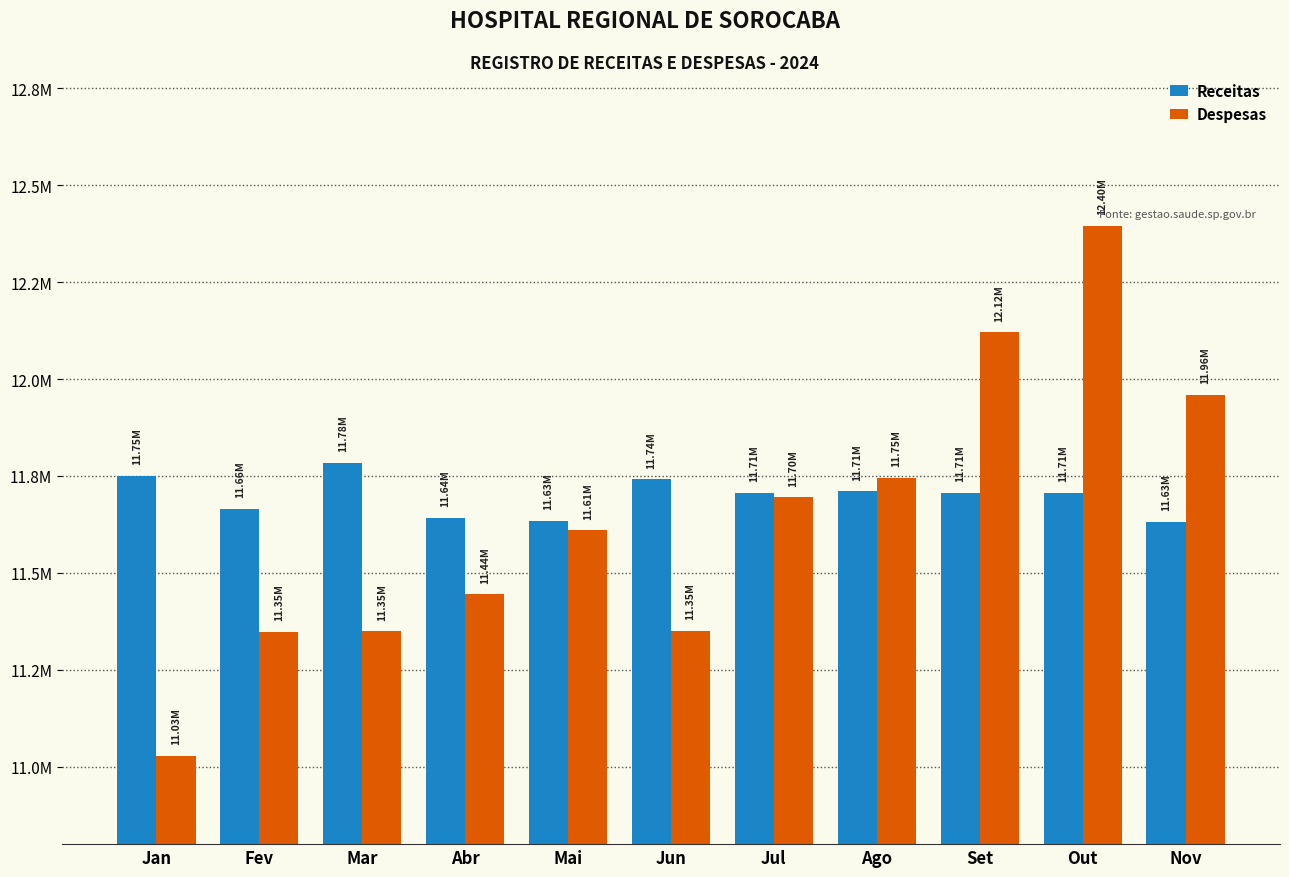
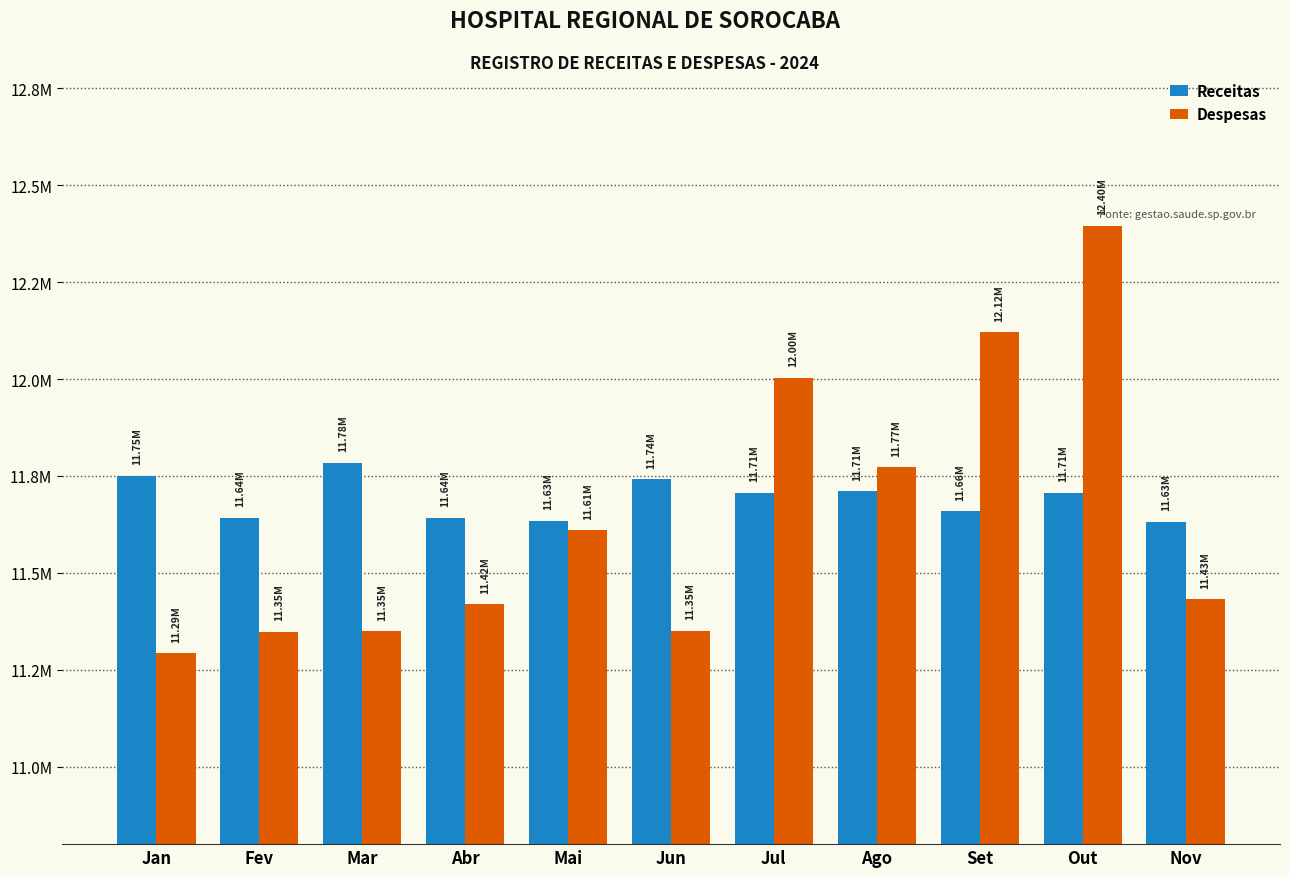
  {
    "Receitas": {
      "Jan": "11.75M",
-     "Fev": "11.66M",
+     "Fev": "11.64M",
      "Mar": "11.78M",
      "Abr": "11.64M",
      "Mai": "11.63M",
      "Jun": "11.74M",
      "Jul": "11.71M",
      "Ago": "11.71M",
-     "Set": "11.71M",
+     "Set": "11.66M",
      "Out": "11.71M",
      "Nov": "11.63M"
    },
    "Despesas": {
-     "Jan": "11.03M",
+     "Jan": "11.29M",
      "Fev": "11.35M",
      "Mar": "11.35M",
-     "Abr": "11.44M",
+     "Abr": "11.42M",
      "Mai": "11.61M",
      "Jun": "11.35M",
-     "Jul": "11.70M",
-     "Ago": "11.75M",
+     "Jul": "12.00M",
+     "Ago": "11.77M",
      "Set": "12.12M",
      "Out": "12.40M",
-     "Nov": "11.96M"
+     "Nov": "11.43M"
    }
  }
